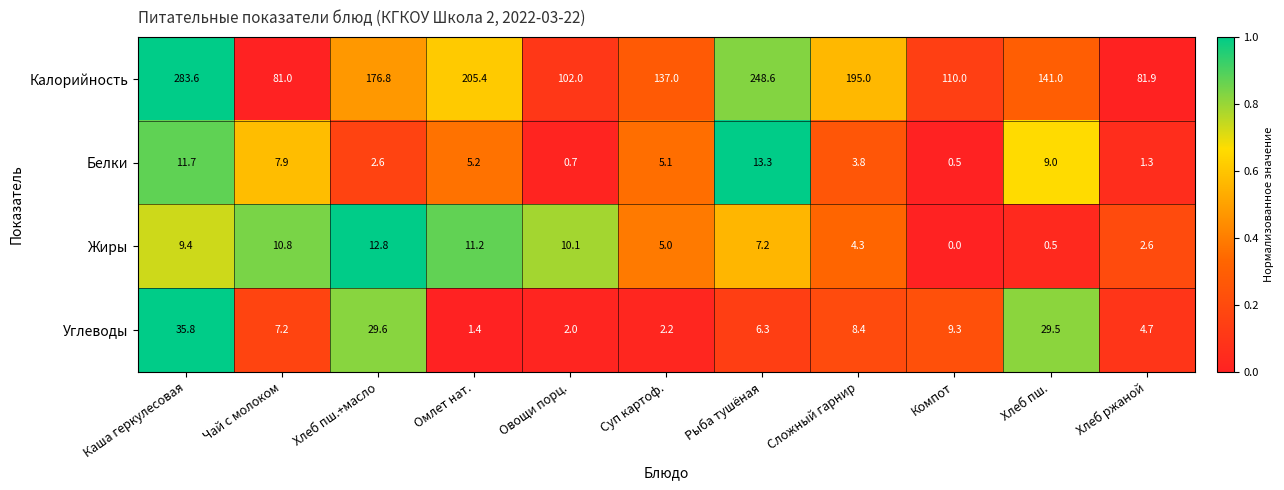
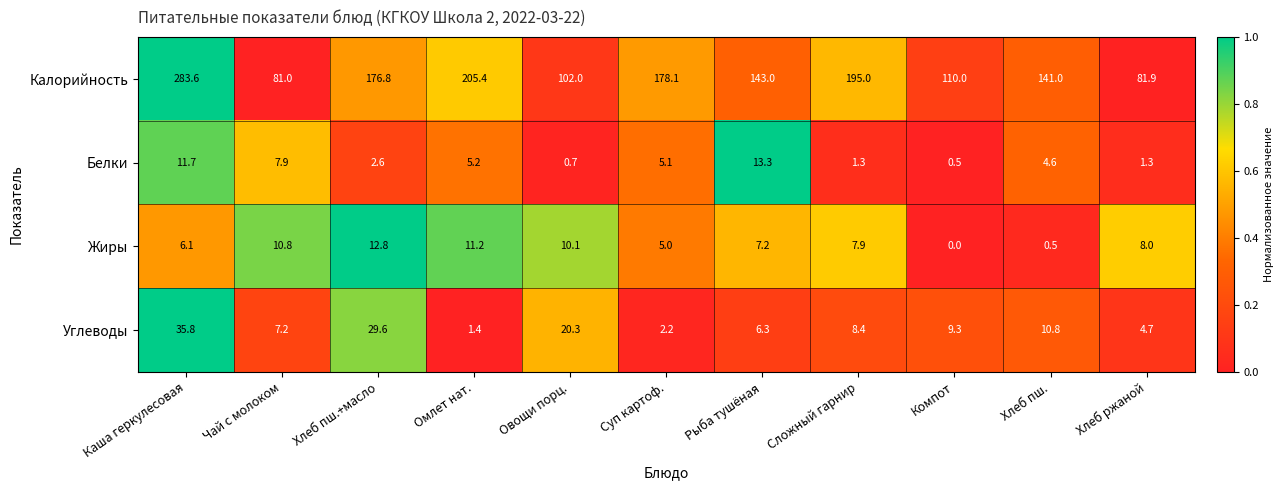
  {
    "Калорийность": {
      "Каша геркулесовая": 283.6,
      "Чай с молоком": 81.0,
      "Хлеб пш.+масло": 176.8,
      "Омлет нат.": 205.4,
      "Овощи порц.": 102.0,
-     "Суп картоф.": 137.0,
-     "Рыба тушёная": 248.6,
+     "Суп картоф.": 178.1,
+     "Рыба тушёная": 143.0,
      "Сложный гарнир": 195.0,
      "Компот": 110.0,
      "Хлеб пш.": 141.0,
      "Хлеб ржаной": 81.9
    },
    "Белки": {
      "Каша геркулесовая": 11.7,
      "Чай с молоком": 7.9,
      "Хлеб пш.+масло": 2.6,
      "Омлет нат.": 5.2,
      "Овощи порц.": 0.7,
      "Суп картоф.": 5.1,
      "Рыба тушёная": 13.3,
-     "Сложный гарнир": 3.8,
+     "Сложный гарнир": 1.3,
      "Компот": 0.5,
-     "Хлеб пш.": 9.0,
+     "Хлеб пш.": 4.6,
      "Хлеб ржаной": 1.3
    },
    "Жиры": {
-     "Каша геркулесовая": 9.4,
+     "Каша геркулесовая": 6.1,
      "Чай с молоком": 10.8,
      "Хлеб пш.+масло": 12.8,
      "Омлет нат.": 11.2,
      "Овощи порц.": 10.1,
      "Суп картоф.": 5.0,
      "Рыба тушёная": 7.2,
-     "Сложный гарнир": 4.3,
+     "Сложный гарнир": 7.9,
      "Компот": 0.0,
      "Хлеб пш.": 0.5,
-     "Хлеб ржаной": 2.6
+     "Хлеб ржаной": 8.0
    },
    "Углеводы": {
      "Каша геркулесовая": 35.8,
      "Чай с молоком": 7.2,
      "Хлеб пш.+масло": 29.6,
      "Омлет нат.": 1.4,
-     "Овощи порц.": 2.0,
+     "Овощи порц.": 20.3,
      "Суп картоф.": 2.2,
      "Рыба тушёная": 6.3,
      "Сложный гарнир": 8.4,
      "Компот": 9.3,
-     "Хлеб пш.": 29.5,
+     "Хлеб пш.": 10.8,
      "Хлеб ржаной": 4.7
    }
  }
